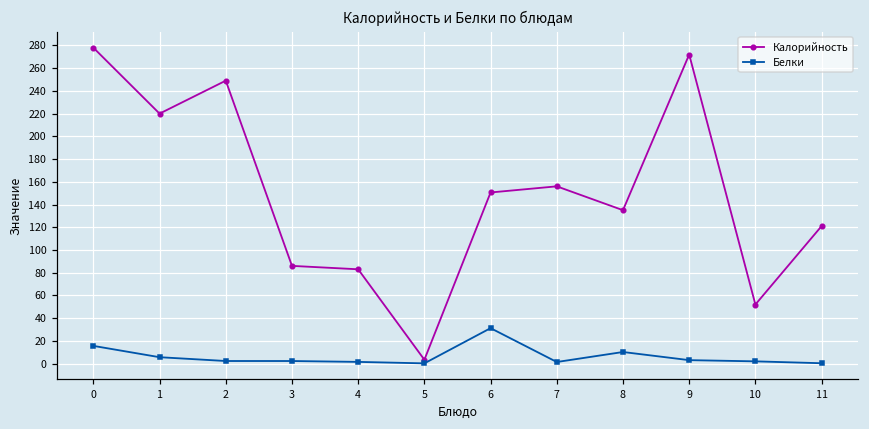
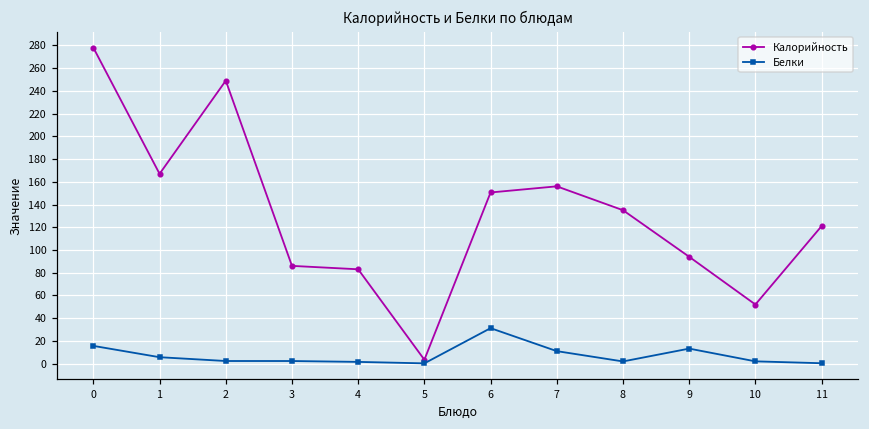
  {
    "Калорийность": {
      "0": 278,
-     "1": 220,
+     "1": 167,
      "2": 249,
      "3": 86,
      "4": 83,
      "5": 3,
      "6": 151,
      "7": 156,
      "8": 135,
-     "9": 272,
+     "9": 94,
      "10": 52,
      "11": 121
    },
    "Белки": {
      "0": 16,
      "1": 6,
      "2": 2,
      "3": 2,
      "4": 2,
      "5": 0,
      "6": 31,
-     "7": 1,
-     "8": 10,
-     "9": 3,
+     "7": 11,
+     "8": 2,
+     "9": 13,
      "10": 2,
      "11": 0
    }
  }
